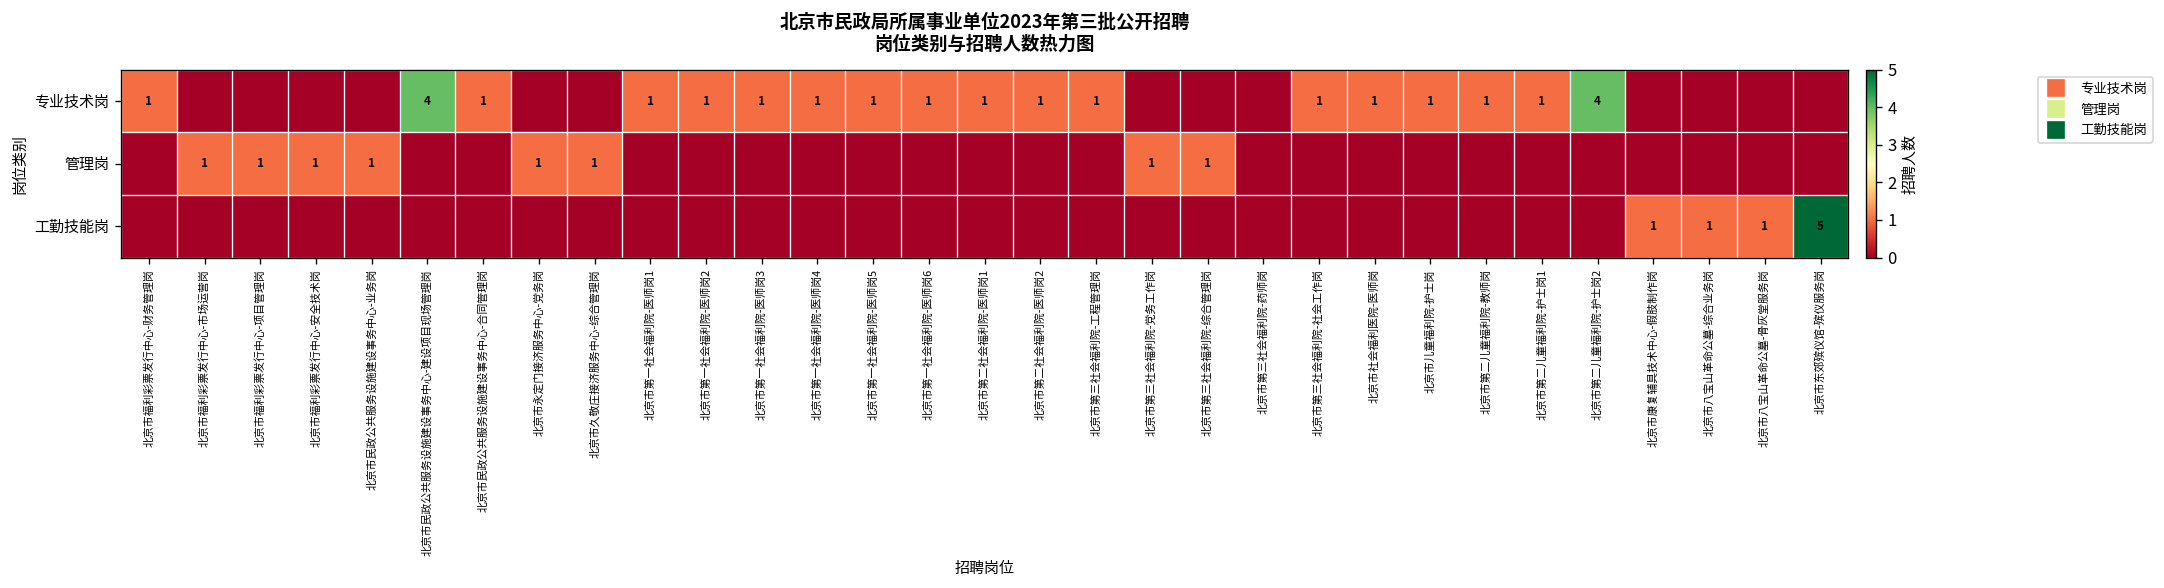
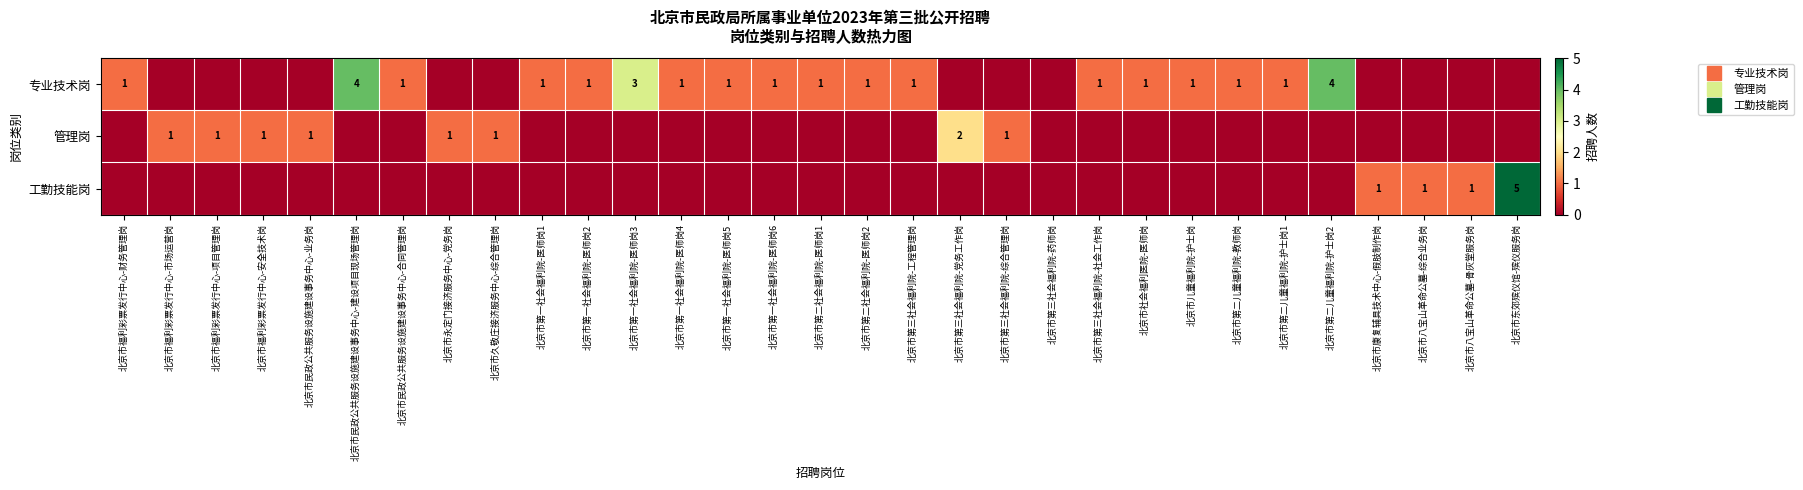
  {
    "专业技术岗": {
      "北京市福利彩票发行中心-财务管理岗": 1,
      "北京市民政公共服务设施建设事务中心-建设项目现场管理岗": 4,
      "北京市民政公共服务设施建设事务中心-合同管理岗": 1,
      "北京市第一社会福利院-医师岗1": 1,
      "北京市第一社会福利院-医师岗2": 1,
-     "北京市第一社会福利院-医师岗3": 1,
+     "北京市第一社会福利院-医师岗3": 3,
      "北京市第一社会福利院-医师岗4": 1,
      "北京市第一社会福利院-医师岗5": 1,
      "北京市第一社会福利院-医师岗6": 1,
      "北京市第二社会福利院-医师岗1": 1,
      "北京市第二社会福利院-医师岗2": 1,
      "北京市第三社会福利院-工程管理岗": 1,
      "北京市第三社会福利院-社会工作岗": 1,
      "北京市社会福利医院-医师岗": 1,
      "北京市儿童福利院-护士岗": 1,
      "北京市第二儿童福利院-教师岗": 1,
      "北京市第二儿童福利院-护士岗1": 1,
      "北京市第二儿童福利院-护士岗2": 4
    },
    "管理岗": {
      "北京市福利彩票发行中心-市场运营岗": 1,
      "北京市福利彩票发行中心-项目管理岗": 1,
      "北京市福利彩票发行中心-安全技术岗": 1,
      "北京市民政公共服务设施建设事务中心-业务岗": 1,
      "北京市永定门接济服务中心-党务岗": 1,
      "北京市久敬庄接济服务中心-综合管理岗": 1,
-     "北京市第三社会福利院-党务工作岗": 1,
+     "北京市第三社会福利院-党务工作岗": 2,
      "北京市第三社会福利院-综合管理岗": 1
    },
    "工勤技能岗": {
      "北京市康复辅具技术中心-假肢制作岗": 1,
      "北京市八宝山革命公墓-综合业务岗": 1,
      "北京市八宝山革命公墓-骨灰堂服务岗": 1,
      "北京市东郊殡仪馆-殡仪服务岗": 5
    }
  }
